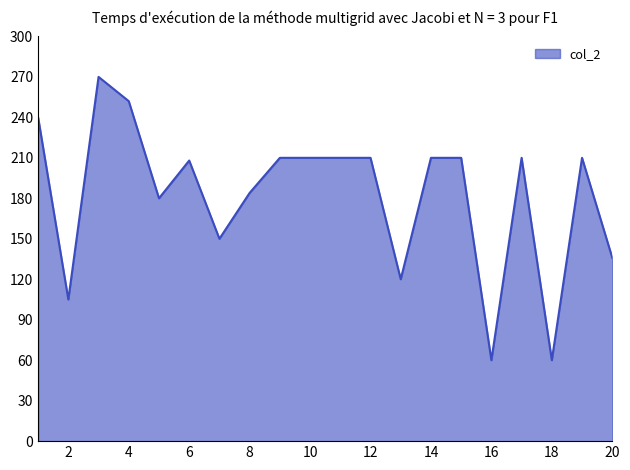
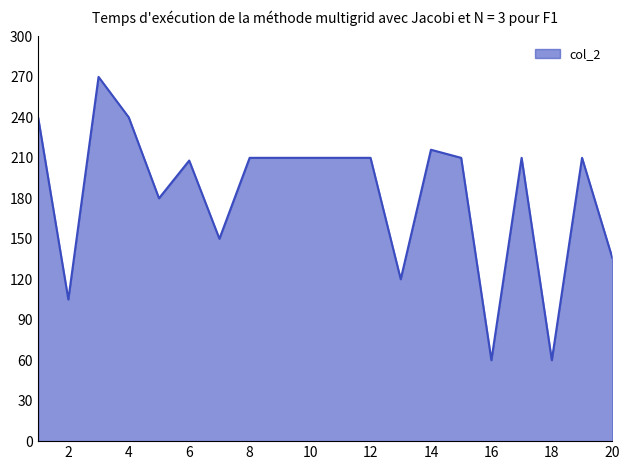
  {
    "2": 105,
-   "4": 252,
+   "4": 240,
    "6": 208,
-   "8": 184,
+   "8": 210,
    "10": 210,
    "12": 210,
-   "14": 210,
+   "14": 216,
    "16": 60,
    "18": 60,
    "20": 136
  }
